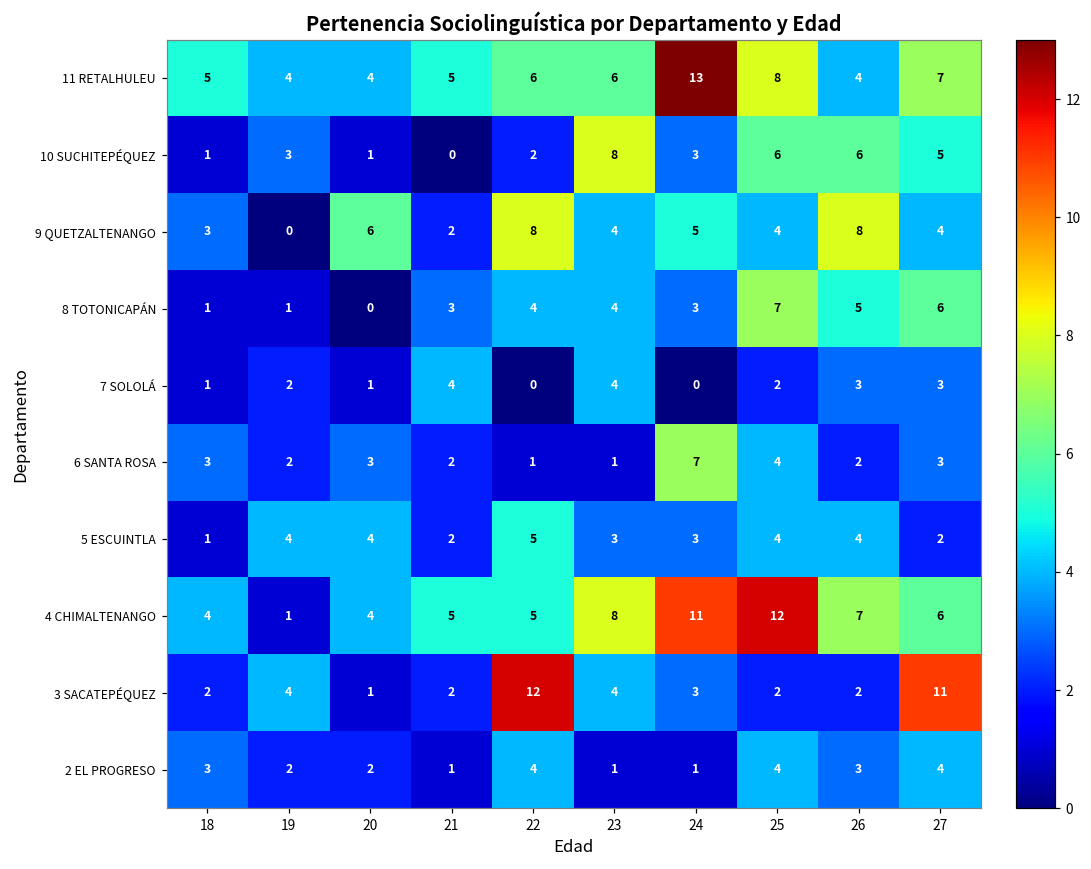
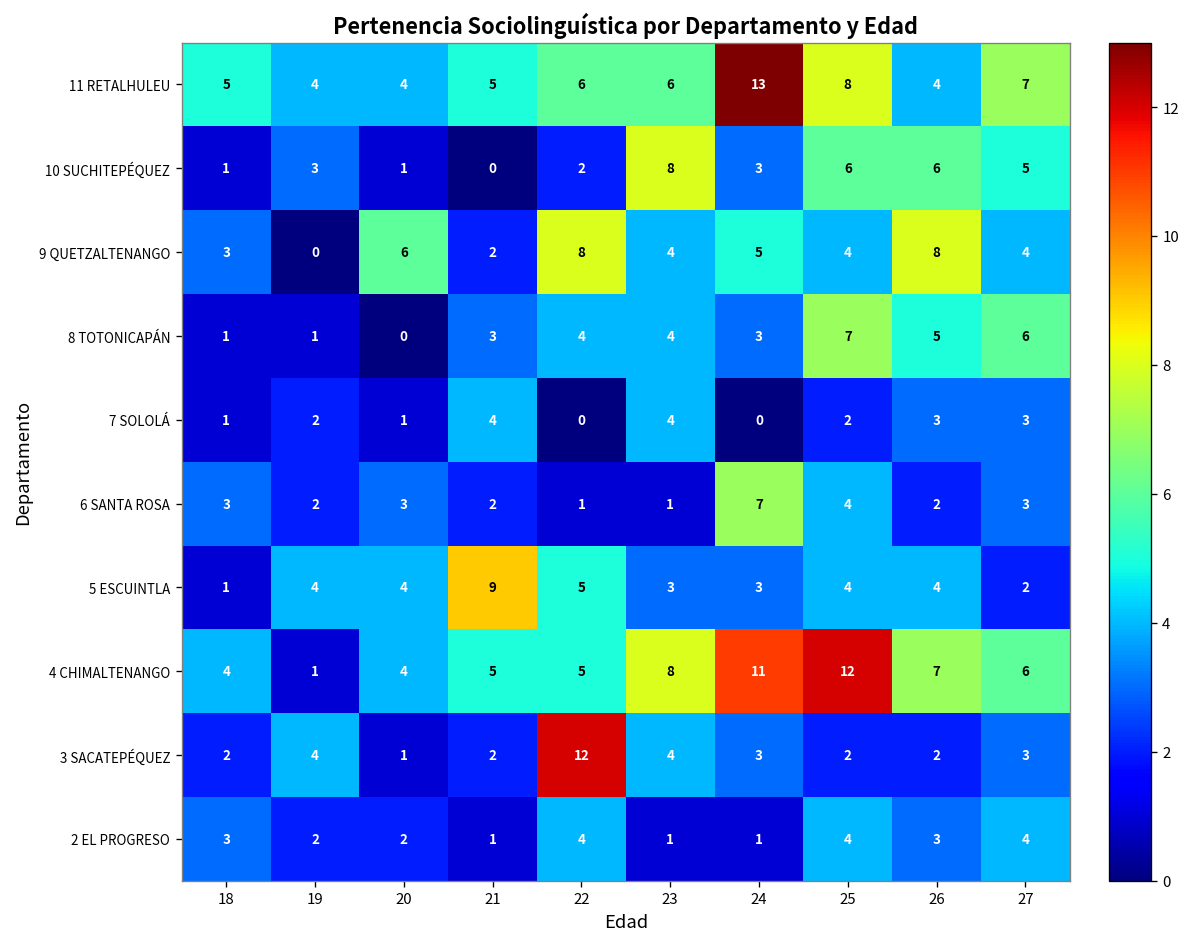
  {
    "11 RETALHULEU": {
      "18": 5,
      "19": 4,
      "20": 4,
      "21": 5,
      "22": 6,
      "23": 6,
      "24": 13,
      "25": 8,
      "26": 4,
      "27": 7
    },
    "10 SUCHITEPÉQUEZ": {
      "18": 1,
      "19": 3,
      "20": 1,
      "21": 0,
      "22": 2,
      "23": 8,
      "24": 3,
      "25": 6,
      "26": 6,
      "27": 5
    },
    "9 QUETZALTENANGO": {
      "18": 3,
      "19": 0,
      "20": 6,
      "21": 2,
      "22": 8,
      "23": 4,
      "24": 5,
      "25": 4,
      "26": 8,
      "27": 4
    },
    "8 TOTONICAPÁN": {
      "18": 1,
      "19": 1,
      "20": 0,
      "21": 3,
      "22": 4,
      "23": 4,
      "24": 3,
      "25": 7,
      "26": 5,
      "27": 6
    },
    "7 SOLOLÁ": {
      "18": 1,
      "19": 2,
      "20": 1,
      "21": 4,
      "22": 0,
      "23": 4,
      "24": 0,
      "25": 2,
      "26": 3,
      "27": 3
    },
    "6 SANTA ROSA": {
      "18": 3,
      "19": 2,
      "20": 3,
      "21": 2,
      "22": 1,
      "23": 1,
      "24": 7,
      "25": 4,
      "26": 2,
      "27": 3
    },
    "5 ESCUINTLA": {
      "18": 1,
      "19": 4,
      "20": 4,
-     "21": 2,
+     "21": 9,
      "22": 5,
      "23": 3,
      "24": 3,
      "25": 4,
      "26": 4,
      "27": 2
    },
    "4 CHIMALTENANGO": {
      "18": 4,
      "19": 1,
      "20": 4,
      "21": 5,
      "22": 5,
      "23": 8,
      "24": 11,
      "25": 12,
      "26": 7,
      "27": 6
    },
    "3 SACATEPÉQUEZ": {
      "18": 2,
      "19": 4,
      "20": 1,
      "21": 2,
      "22": 12,
      "23": 4,
      "24": 3,
      "25": 2,
      "26": 2,
-     "27": 11
+     "27": 3
    },
    "2 EL PROGRESO": {
      "18": 3,
      "19": 2,
      "20": 2,
      "21": 1,
      "22": 4,
      "23": 1,
      "24": 1,
      "25": 4,
      "26": 3,
      "27": 4
    }
  }
